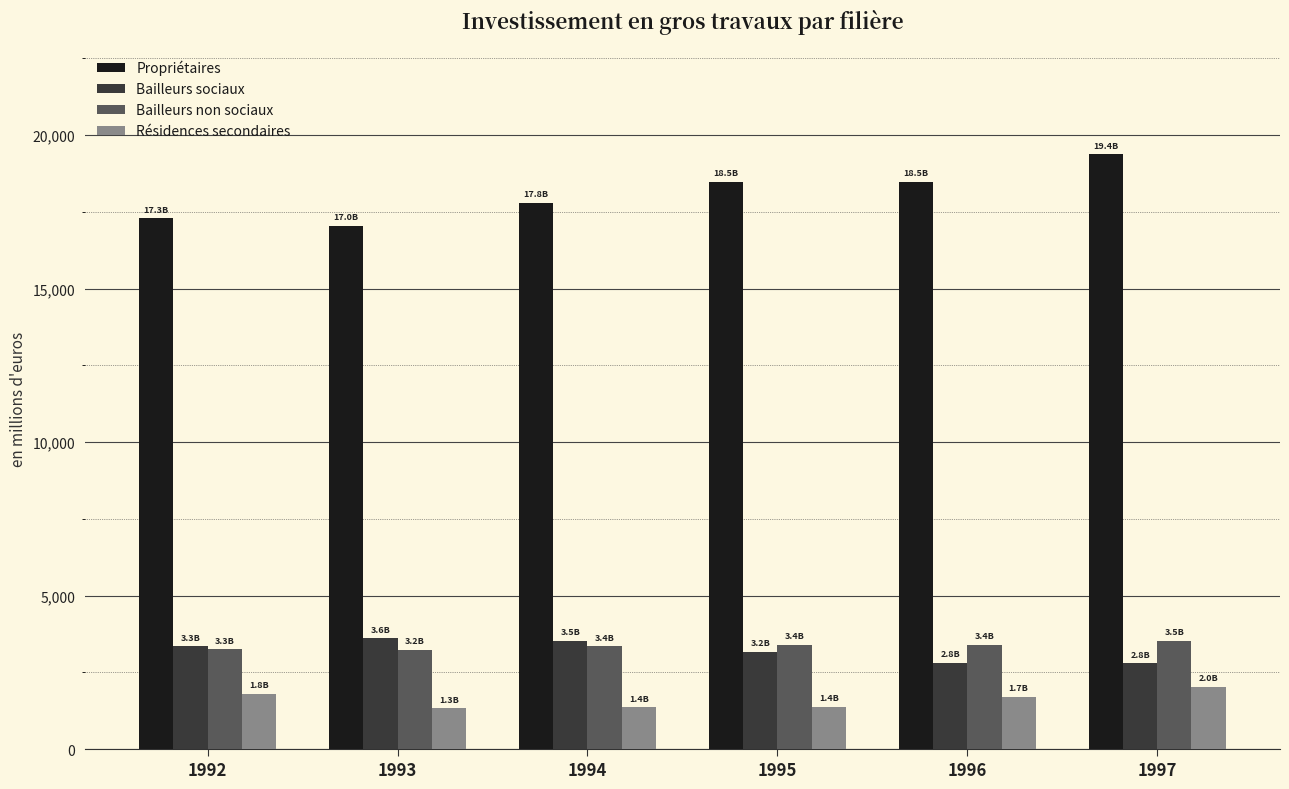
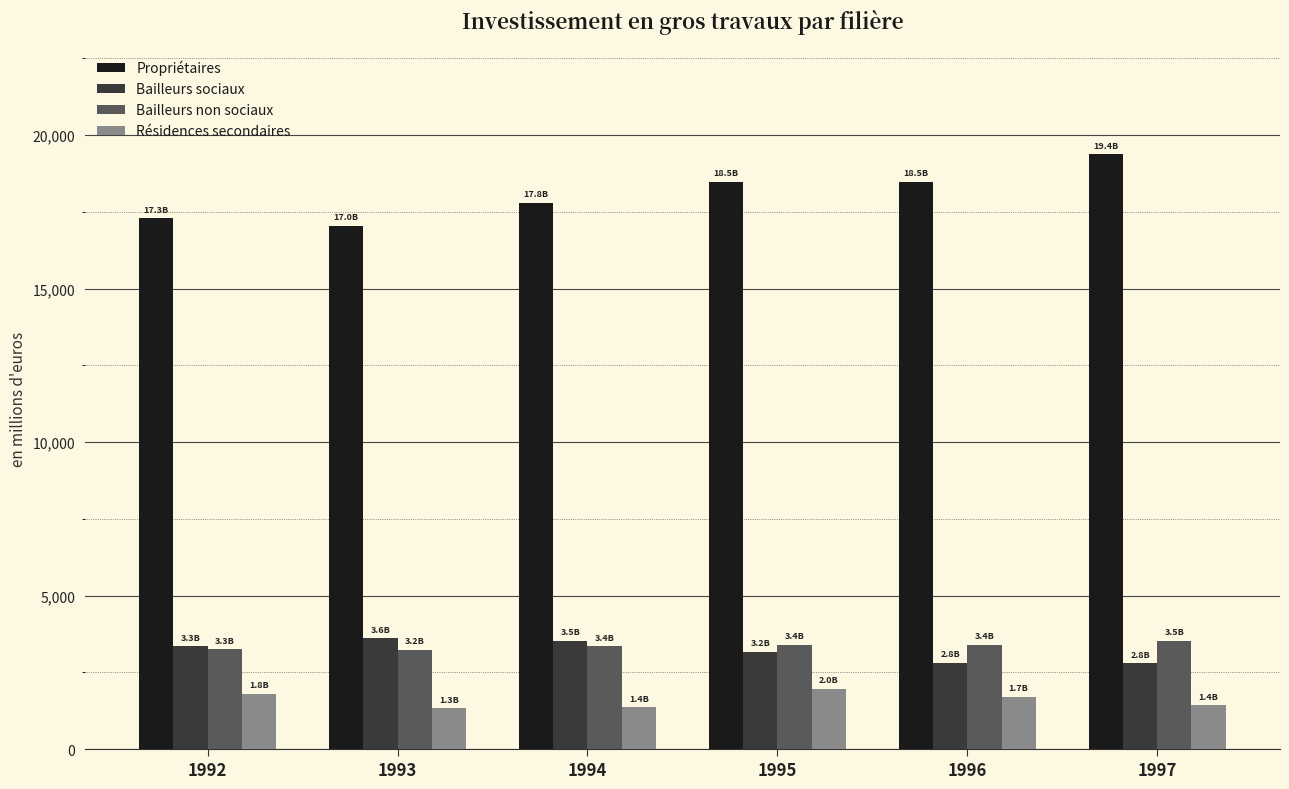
  {
    "Résidences secondaires": {
      "1992": "1.8B",
      "1993": "1.3B",
      "1994": "1.4B",
-     "1995": "1.4B",
+     "1995": "2.0B",
      "1996": "1.7B",
-     "1997": "2.0B"
+     "1997": "1.4B"
    }
  }
